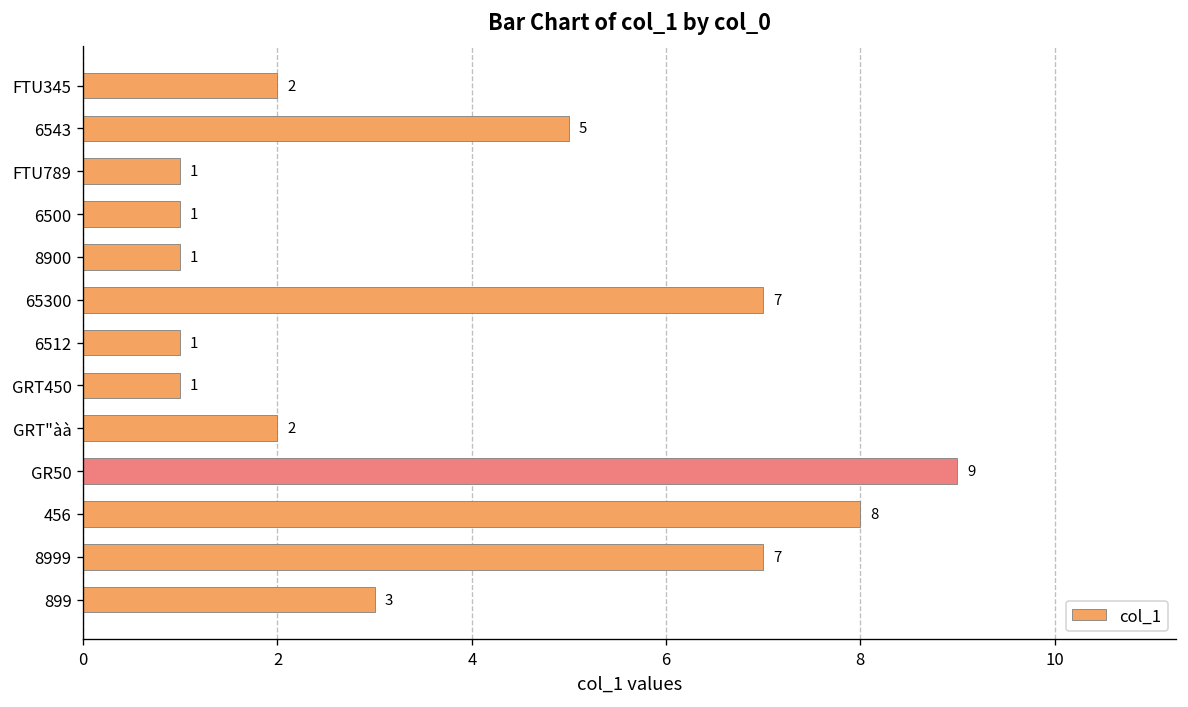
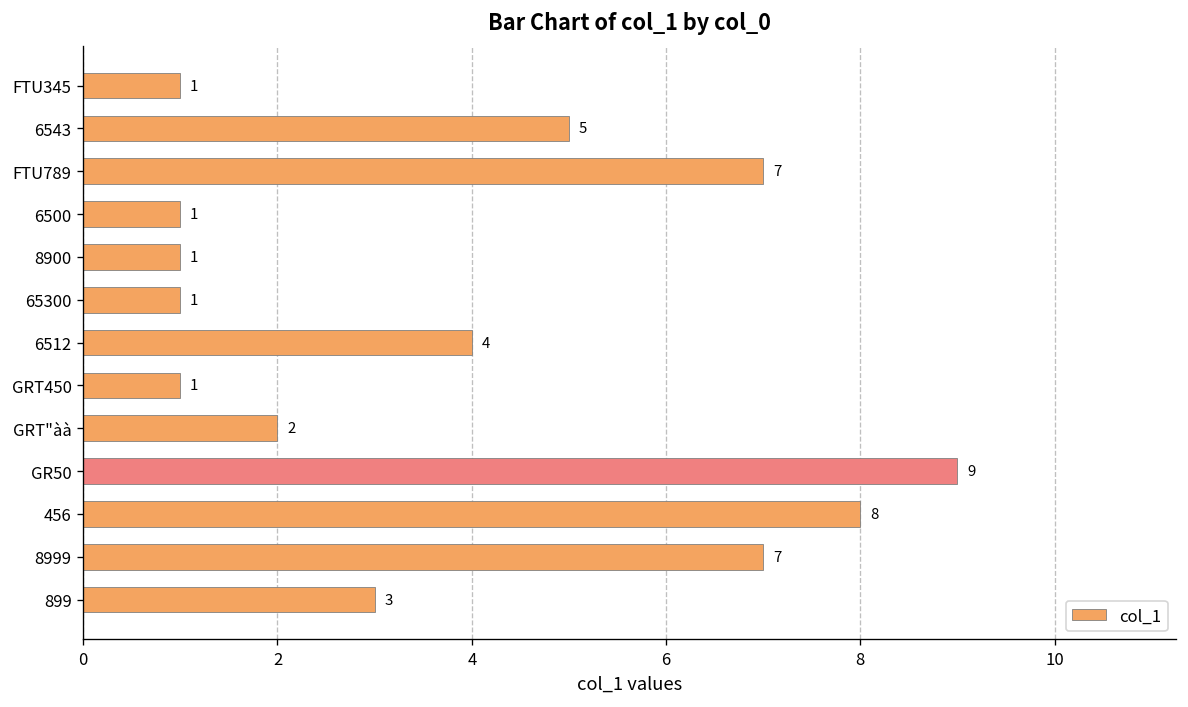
  {
-   "FTU345": 2,
+   "FTU345": 1,
    "6543": 5,
-   "FTU789": 1,
+   "FTU789": 7,
    "6500": 1,
    "8900": 1,
-   "65300": 7,
-   "6512": 1,
+   "65300": 1,
+   "6512": 4,
    "GRT450": 1,
    "GRT\"àà": 2,
    "GR50": 9,
    "456": 8,
    "8999": 7,
    "899": 3
  }
